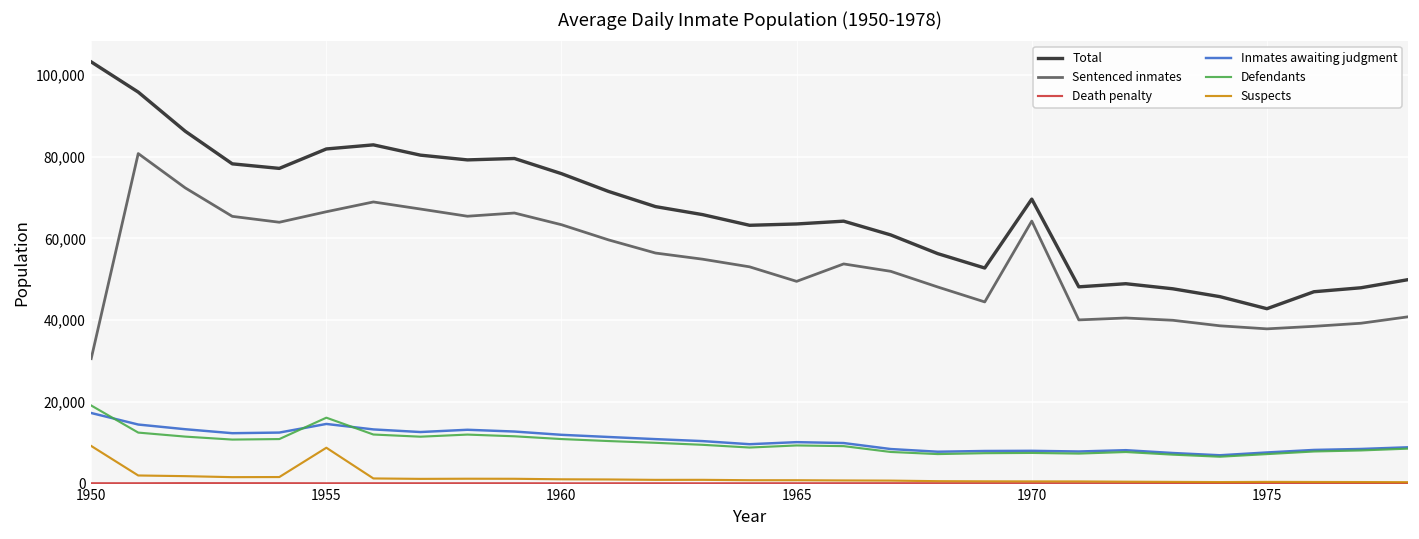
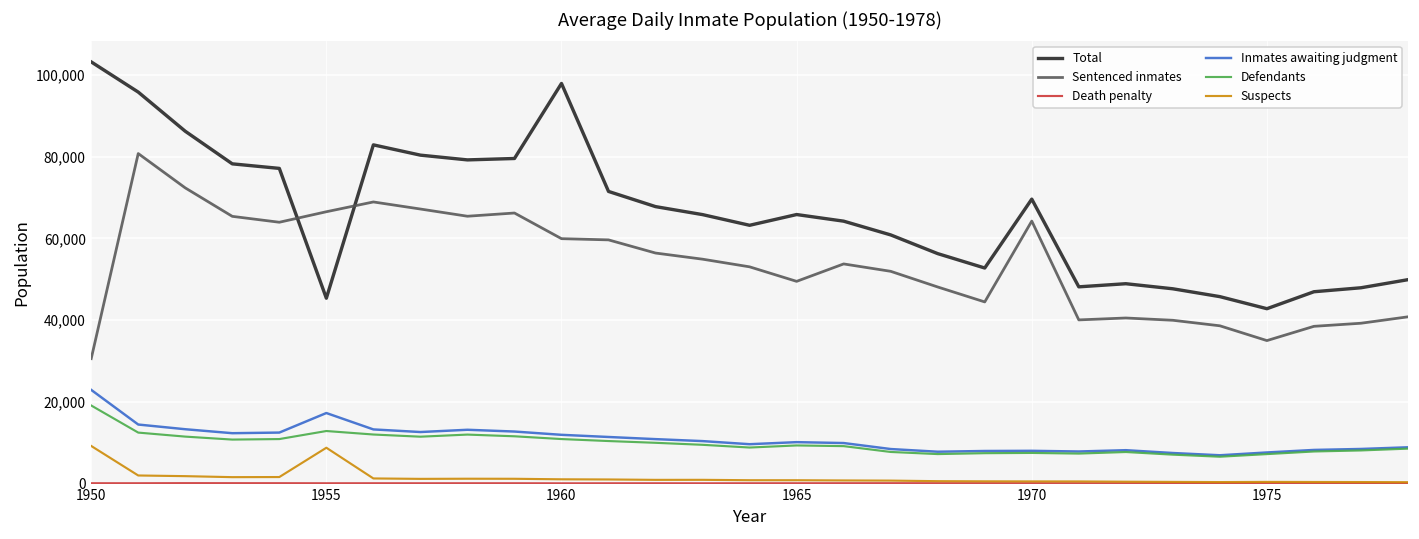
  {
    "Total": {
      "1950": "103,000",
-     "1955": "82,000",
-     "1960": "76,000",
-     "1965": "64,000",
+     "1955": "45,000",
+     "1960": "98,000",
+     "1965": "66,000",
      "1970": "70,000",
      "1975": "43,000"
    },
    "Sentenced inmates": {
      "1950": "31,000",
      "1955": "67,000",
-     "1960": "63,000",
+     "1960": "60,000",
      "1965": "49,000",
      "1970": "64,000",
-     "1975": "38,000"
+     "1975": "35,000"
    },
    "Death penalty": {
      "1950": "0",
      "1955": "0",
      "1960": "0",
      "1965": "0"
    },
    "Inmates awaiting judgment": {
-     "1950": "17,000",
-     "1955": "15,000",
+     "1950": "23,000",
+     "1955": "17,000",
      "1960": "12,000",
      "1965": "10,000"
    },
    "Defendants": {
      "1950": "19,000",
-     "1955": "16,000",
+     "1955": "13,000",
      "1960": "11,000",
      "1965": "9,000"
    },
    "Suspects": {
      "1950": "9,000",
      "1955": "9,000",
      "1960": "1,000",
      "1965": "1,000"
    }
  }
